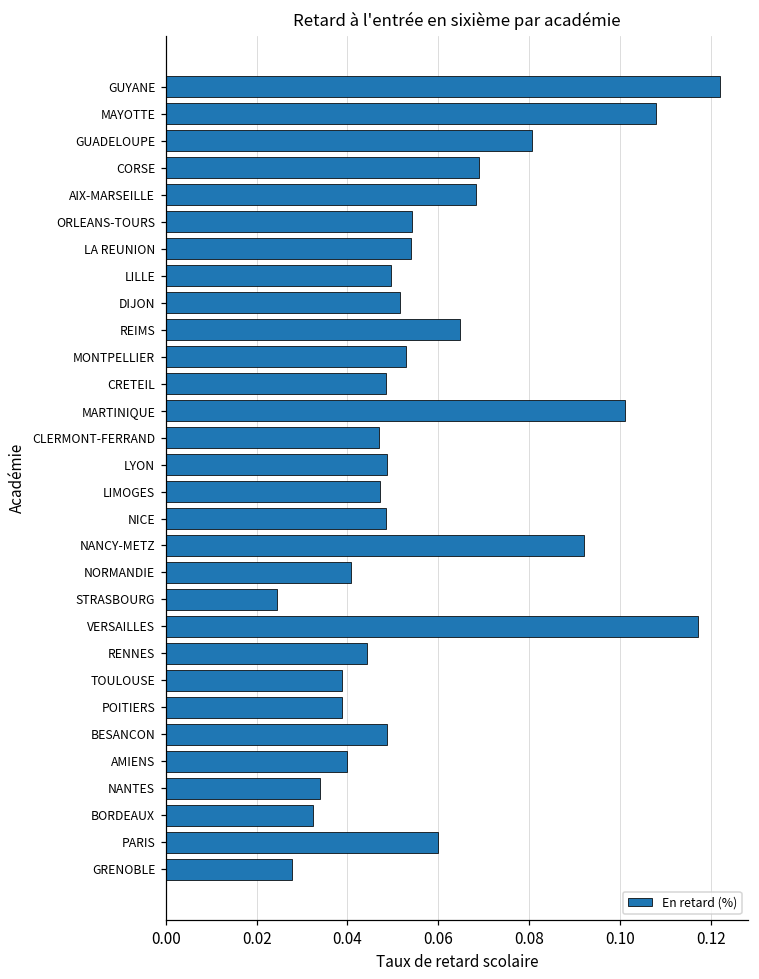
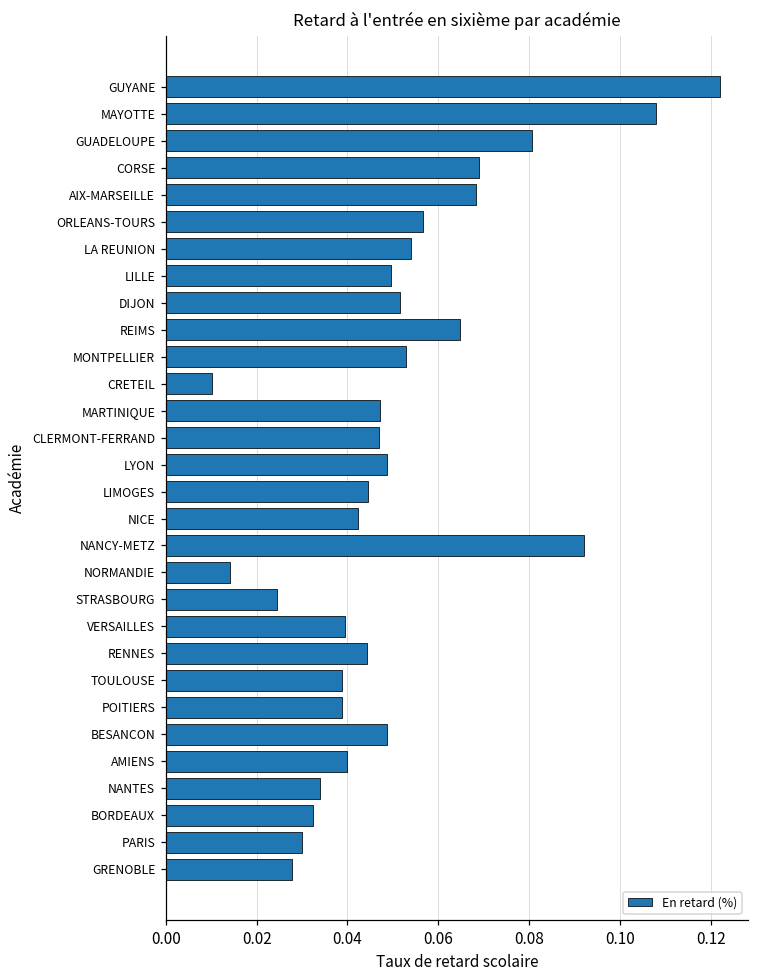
  {
    "GUYANE": 0.122,
    "MAYOTTE": 0.108,
    "GUADELOUPE": 0.081,
    "CORSE": 0.069,
    "AIX-MARSEILLE": 0.068,
-   "ORLEANS-TOURS": 0.054,
+   "ORLEANS-TOURS": 0.057,
    "LA REUNION": 0.054,
    "LILLE": 0.050,
    "DIJON": 0.052,
    "REIMS": 0.065,
    "MONTPELLIER": 0.053,
-   "CRETEIL": 0.048,
-   "MARTINIQUE": 0.101,
+   "CRETEIL": 0.010,
+   "MARTINIQUE": 0.047,
    "CLERMONT-FERRAND": 0.047,
    "LYON": 0.049,
-   "LIMOGES": 0.047,
-   "NICE": 0.048,
+   "LIMOGES": 0.045,
+   "NICE": 0.042,
    "NANCY-METZ": 0.092,
-   "NORMANDIE": 0.041,
+   "NORMANDIE": 0.014,
    "STRASBOURG": 0.024,
-   "VERSAILLES": 0.117,
+   "VERSAILLES": 0.040,
    "RENNES": 0.044,
    "TOULOUSE": 0.039,
    "POITIERS": 0.039,
    "BESANCON": 0.049,
    "AMIENS": 0.040,
    "NANTES": 0.034,
    "BORDEAUX": 0.033,
-   "PARIS": 0.06,
+   "PARIS": 0.03,
    "GRENOBLE": 0.028
  }
